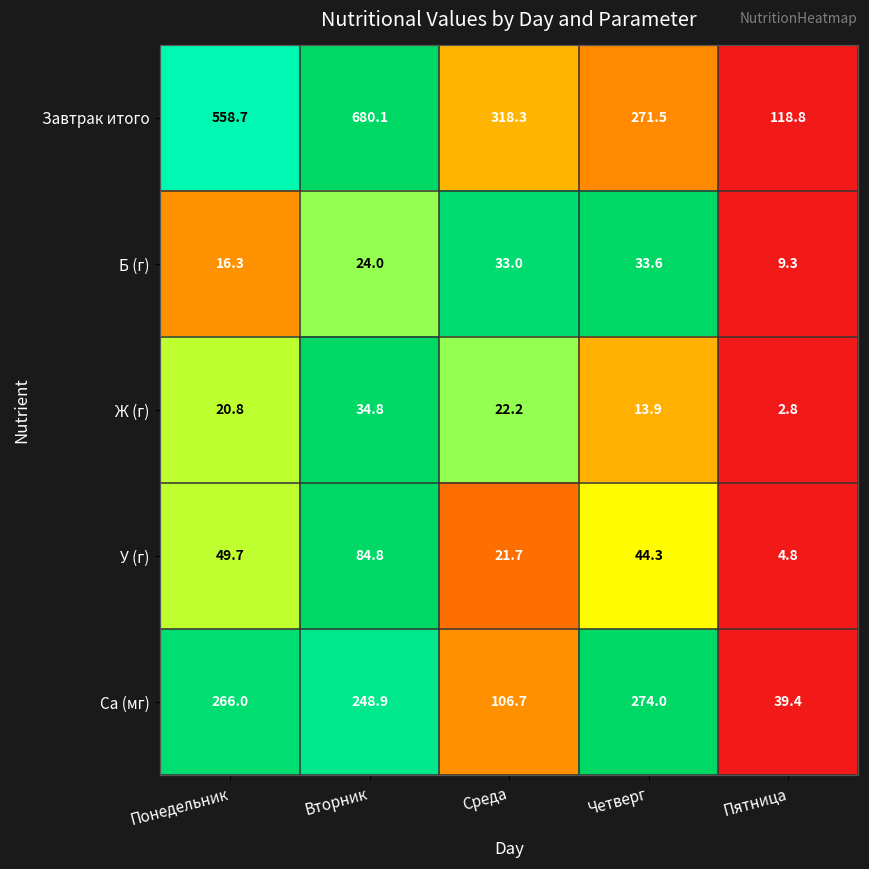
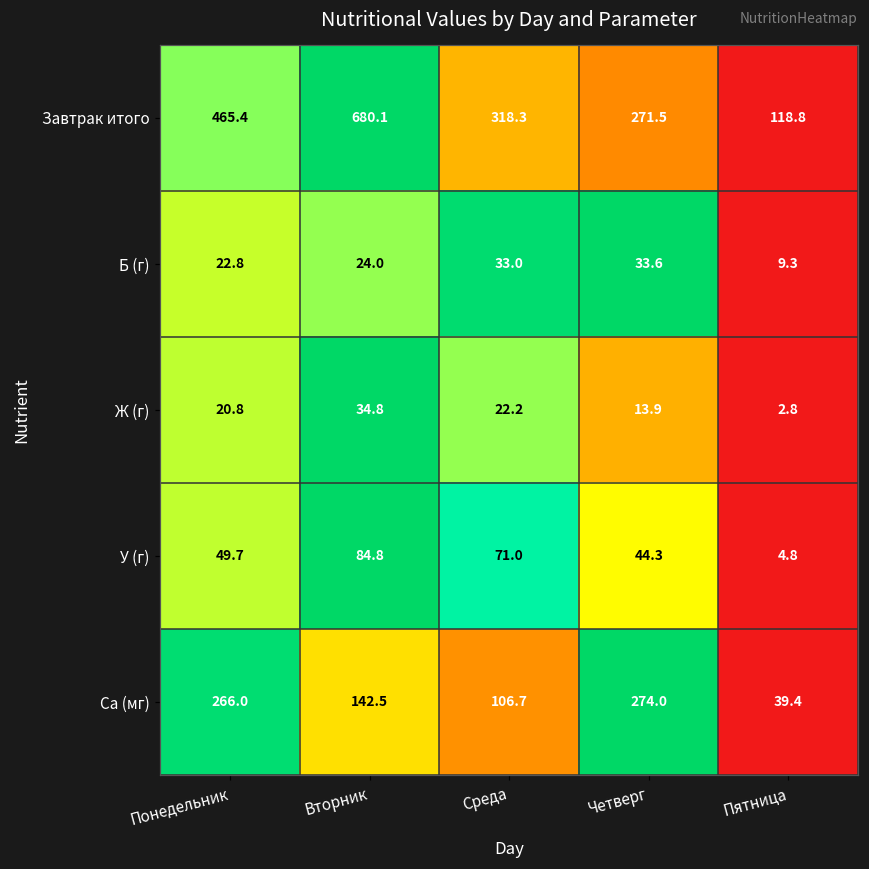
  {
    "Завтрак итого": {
-     "Понедельник": 558.7,
+     "Понедельник": 465.4,
      "Вторник": 680.1,
      "Среда": 318.3,
      "Четверг": 271.5,
      "Пятница": 118.8
    },
    "Б (г)": {
-     "Понедельник": 16.3,
+     "Понедельник": 22.8,
      "Вторник": 24.0,
      "Среда": 33.0,
      "Четверг": 33.6,
      "Пятница": 9.3
    },
    "Ж (г)": {
      "Понедельник": 20.8,
      "Вторник": 34.8,
      "Среда": 22.2,
      "Четверг": 13.9,
      "Пятница": 2.8
    },
    "У (г)": {
      "Понедельник": 49.7,
      "Вторник": 84.8,
-     "Среда": 21.7,
+     "Среда": 71.0,
      "Четверг": 44.3,
      "Пятница": 4.8
    },
    "Са (мг)": {
      "Понедельник": 266.0,
-     "Вторник": 248.9,
+     "Вторник": 142.5,
      "Среда": 106.7,
      "Четверг": 274.0,
      "Пятница": 39.4
    }
  }
